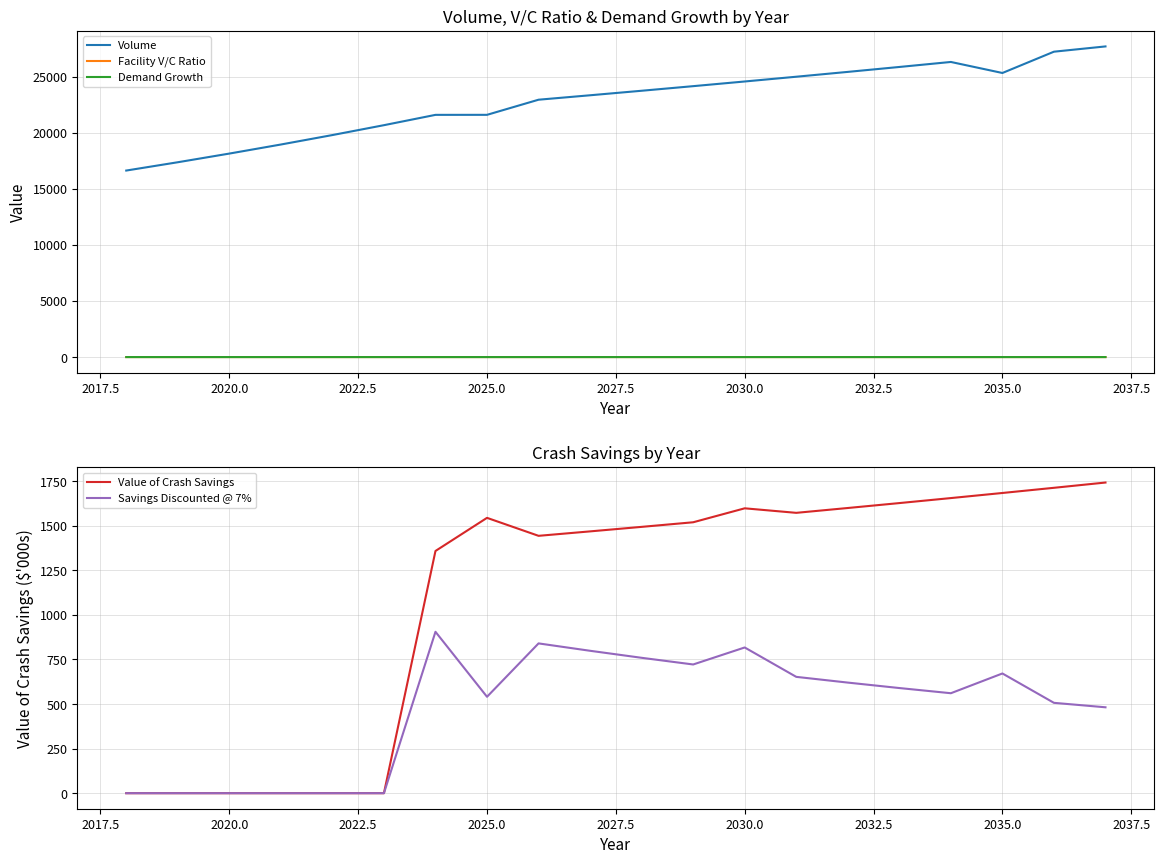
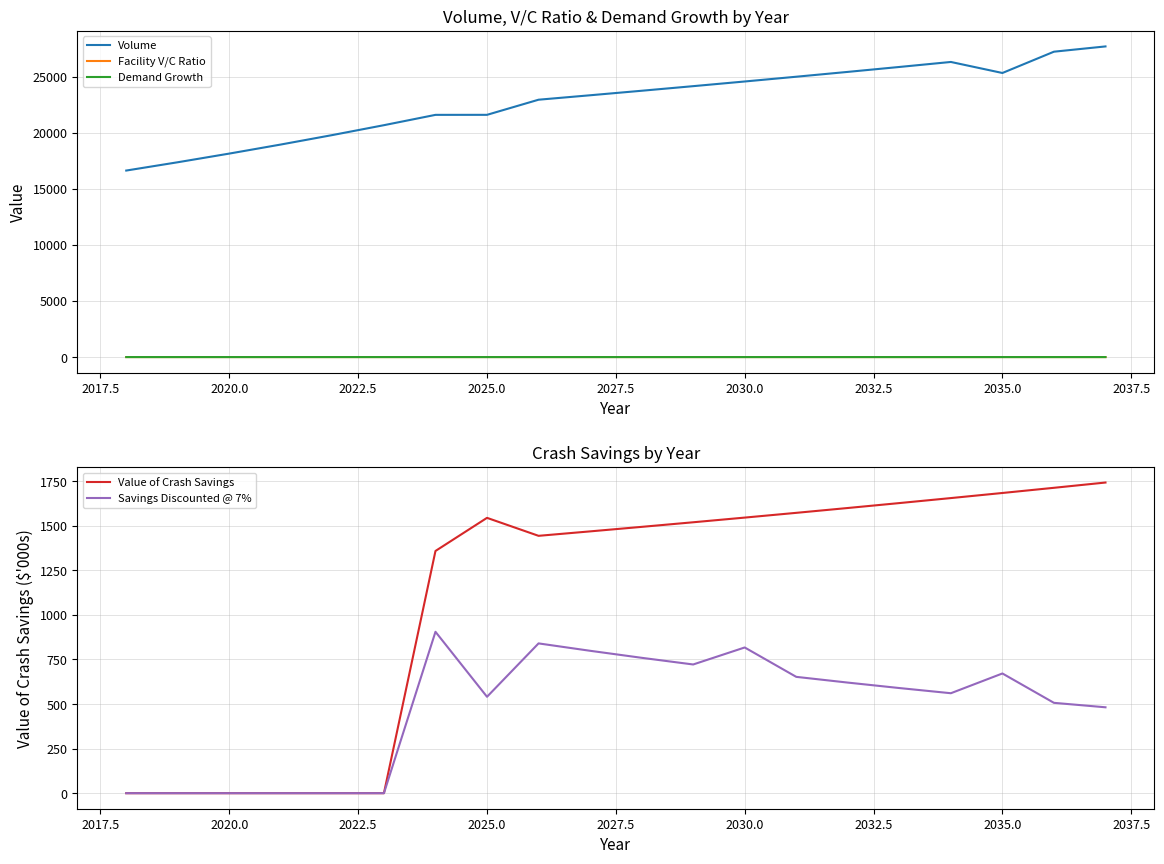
  {
    "Volume, V/C Ratio & Demand Growth by Year": {
      "Volume": {
        "2020.0": 18100,
        "2025.0": 21600,
        "2030.0": 24600,
        "2035.0": 25300
      },
      "Demand Growth": {
        "2020.0": 0,
        "2025.0": 0,
        "2030.0": 0,
        "2035.0": 0
      }
    },
    "Crash Savings by Year": {
      "Value of Crash Savings": {
        "2025.0": 1540,
-       "2030.0": 1600,
+       "2030.0": 1550,
        "2035.0": 1680
      },
      "Savings Discounted @ 7%": {
        "2025.0": 540,
        "2030.0": 820,
        "2035.0": 670
      }
    }
  }
